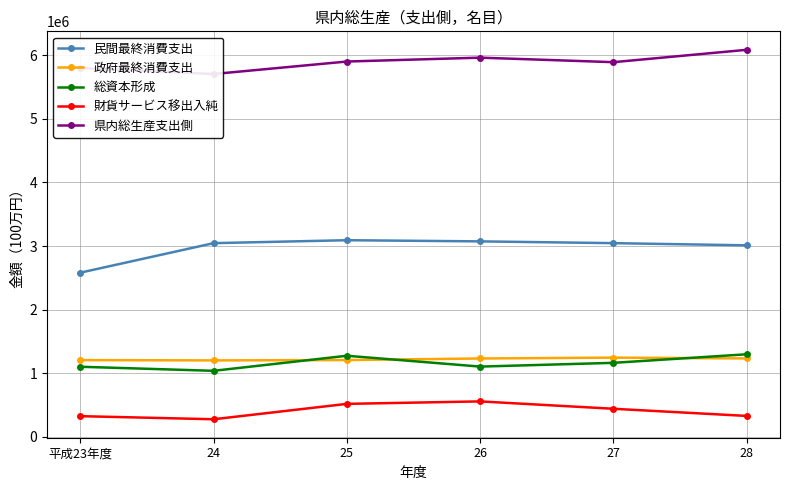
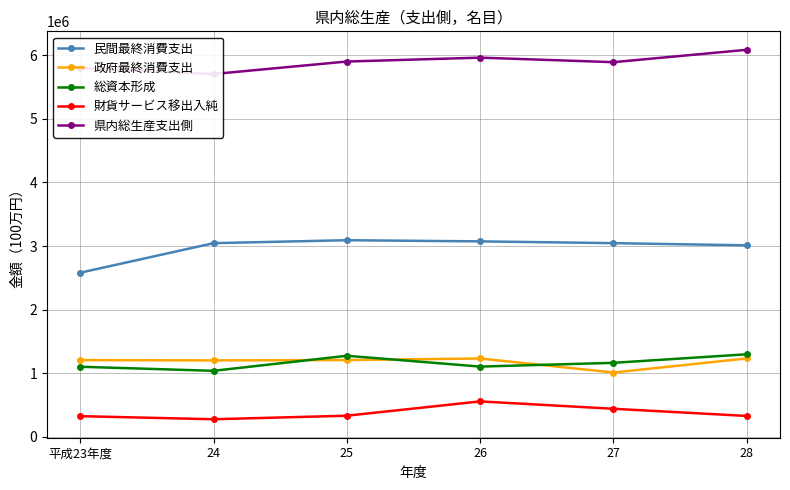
  {
    "民間最終消費支出": {
      "平成23年度": 2600000,
      "24": 3000000,
      "25": 3100000,
      "26": 3100000,
      "27": 3000000,
      "28": 3000000
    },
    "政府最終消費支出": {
      "平成23年度": 1200000,
      "24": 1200000,
      "25": 1200000,
      "26": 1200000,
-     "27": 1200000,
+     "27": 1000000,
      "28": 1200000
    },
    "総資本形成": {
      "平成23年度": 1100000,
      "24": 1000000,
      "25": 1300000,
      "26": 1100000,
      "27": 1200000,
      "28": 1300000
    },
    "財貨サービス移出入純": {
      "平成23年度": 300000,
      "24": 300000,
-     "25": 500000,
+     "25": 300000,
      "26": 600000,
      "27": 400000,
      "28": 300000
    },
    "県内総生産支出側": {
      "25": 5900000,
      "26": 6000000,
      "27": 5900000,
      "28": 6100000
    }
  }
